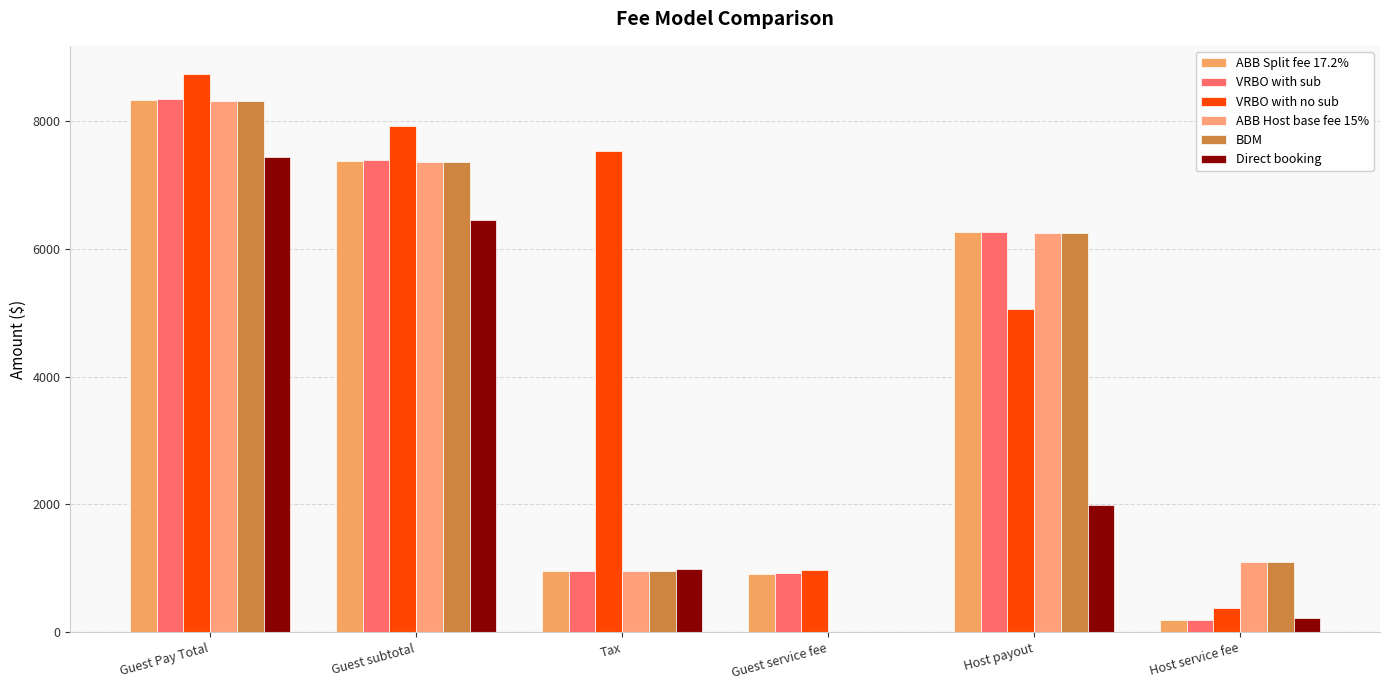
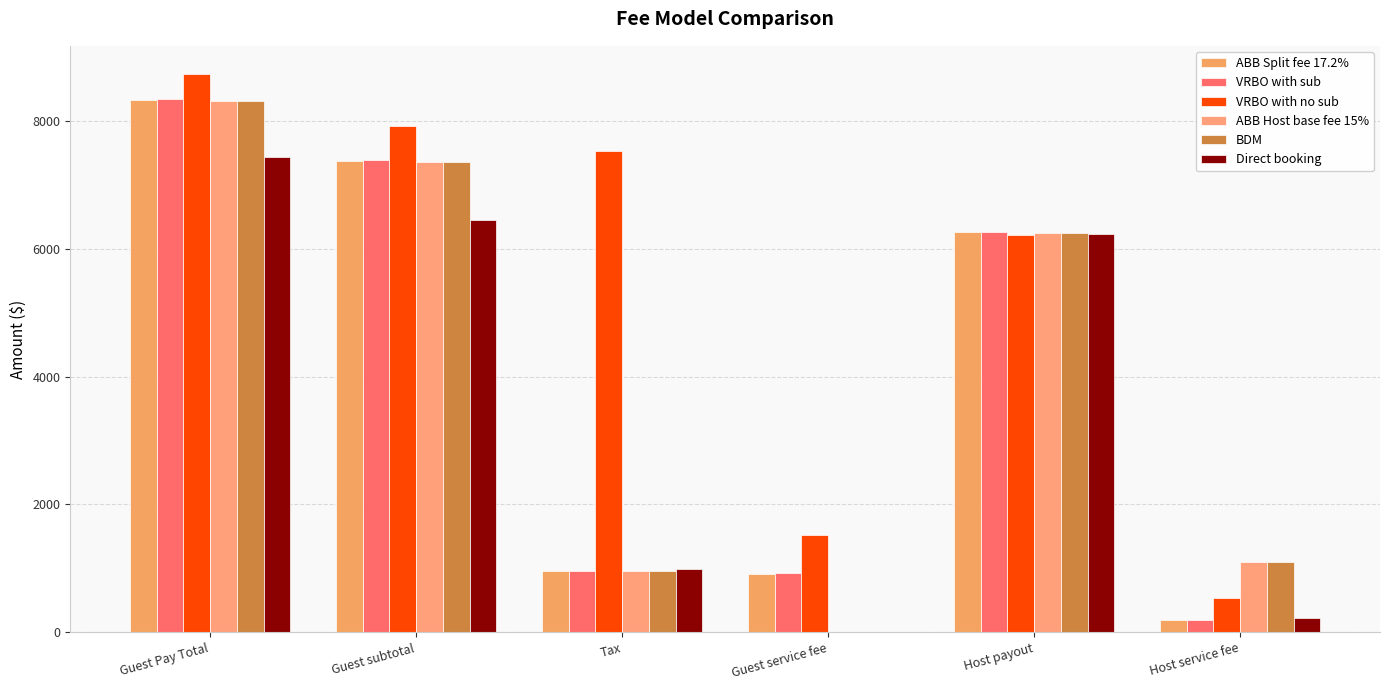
  {
    "VRBO with no sub": {
      "Guest Pay Total": 8700,
      "Guest subtotal": 7900,
      "Tax": 7500,
-     "Guest service fee": 1000,
-     "Host payout": 5100,
-     "Host service fee": 400
+     "Guest service fee": 1500,
+     "Host payout": 6200,
+     "Host service fee": 500
    },
    "Direct booking": {
      "Guest Pay Total": 7400,
      "Guest subtotal": 6500,
      "Tax": 1000,
      "Guest service fee": 0,
-     "Host payout": 2000,
+     "Host payout": 6200,
      "Host service fee": 200
    }
  }
